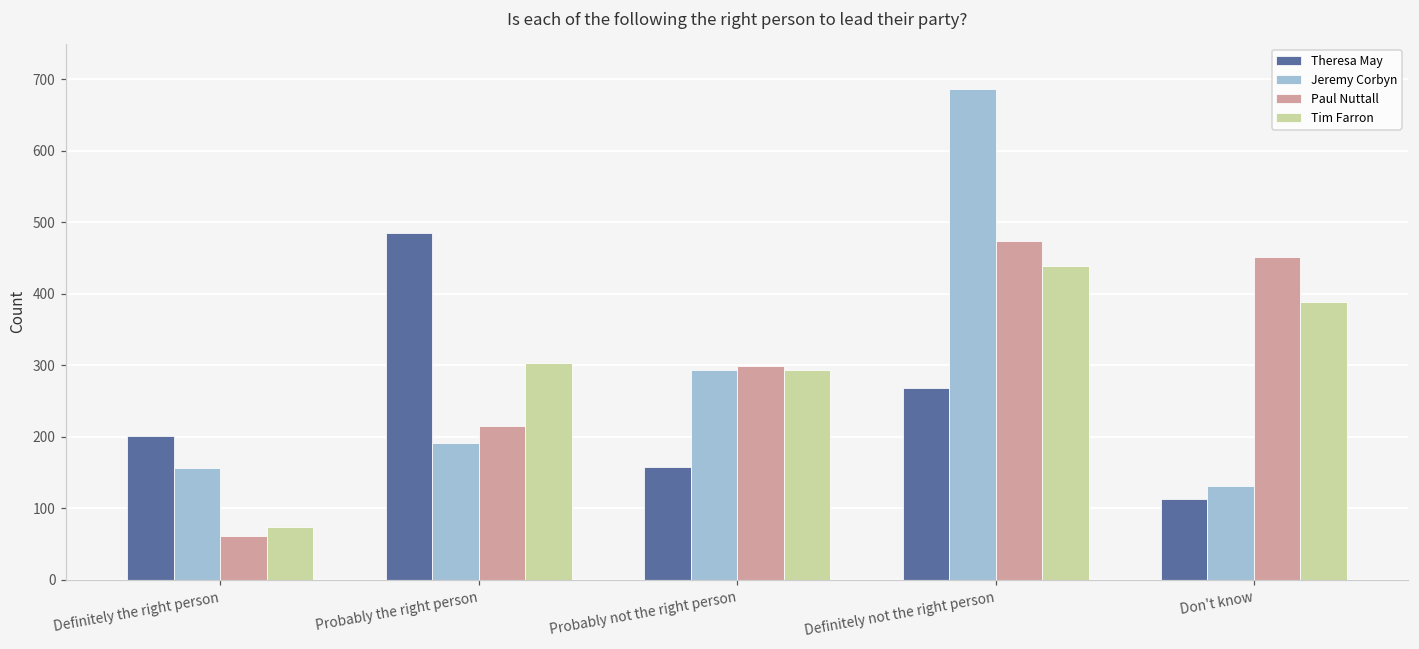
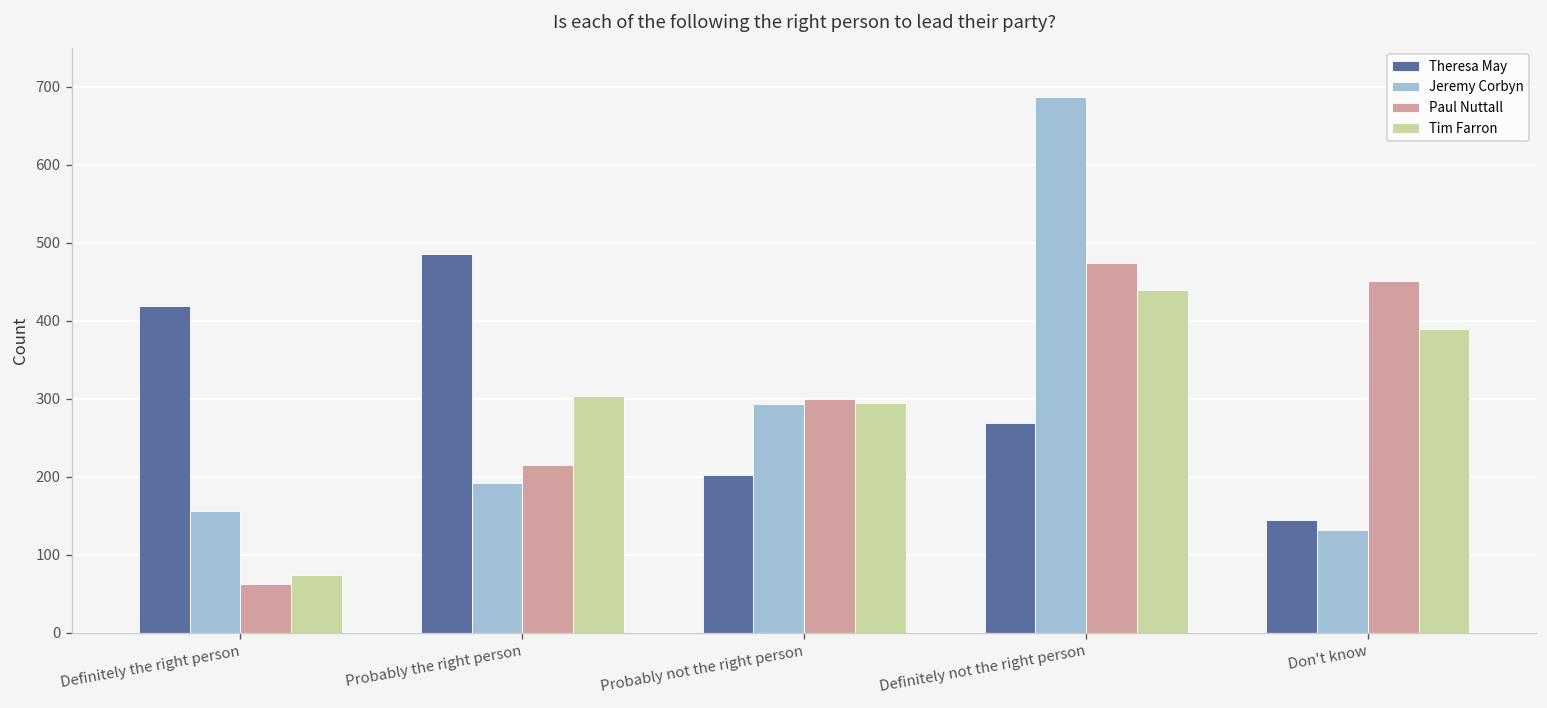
  {
    "Theresa May": {
-     "Definitely the right person": 200,
+     "Definitely the right person": 420,
      "Probably the right person": 490,
-     "Probably not the right person": 160,
+     "Probably not the right person": 200,
      "Definitely not the right person": 270,
-     "Don't know": 110
+     "Don't know": 140
    },
    "Jeremy Corbyn": {
      "Definitely the right person": 160,
      "Probably the right person": 190,
      "Probably not the right person": 290,
      "Definitely not the right person": 690,
      "Don't know": 130
    }
  }
